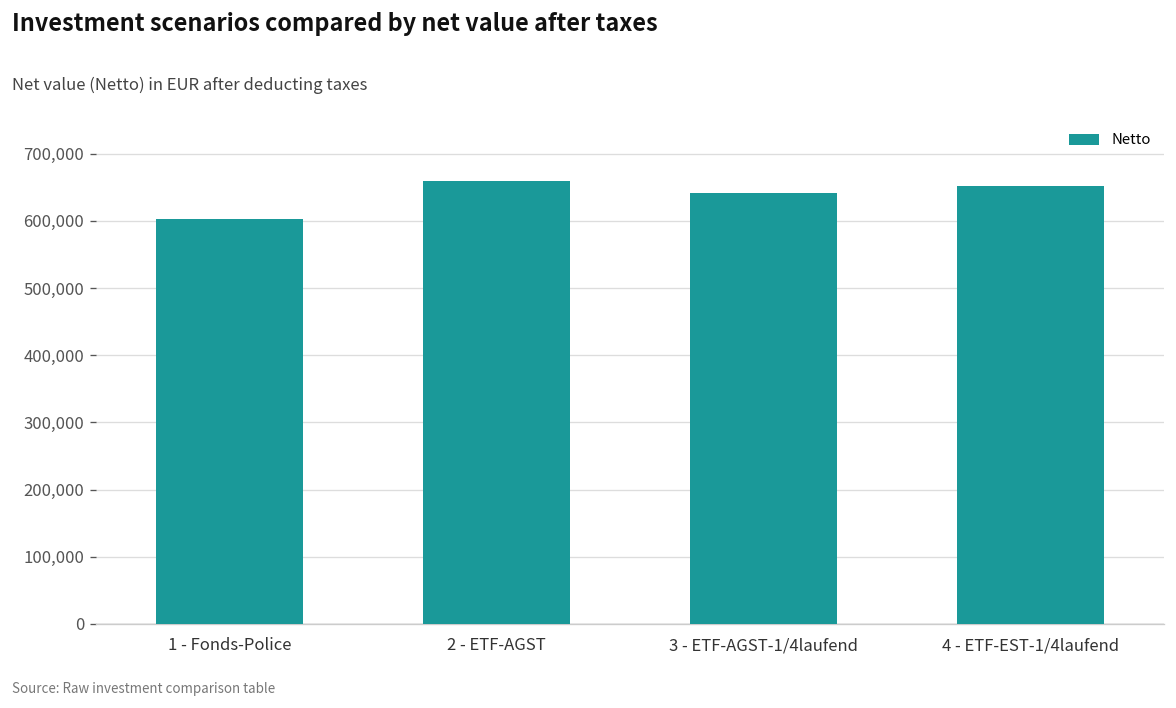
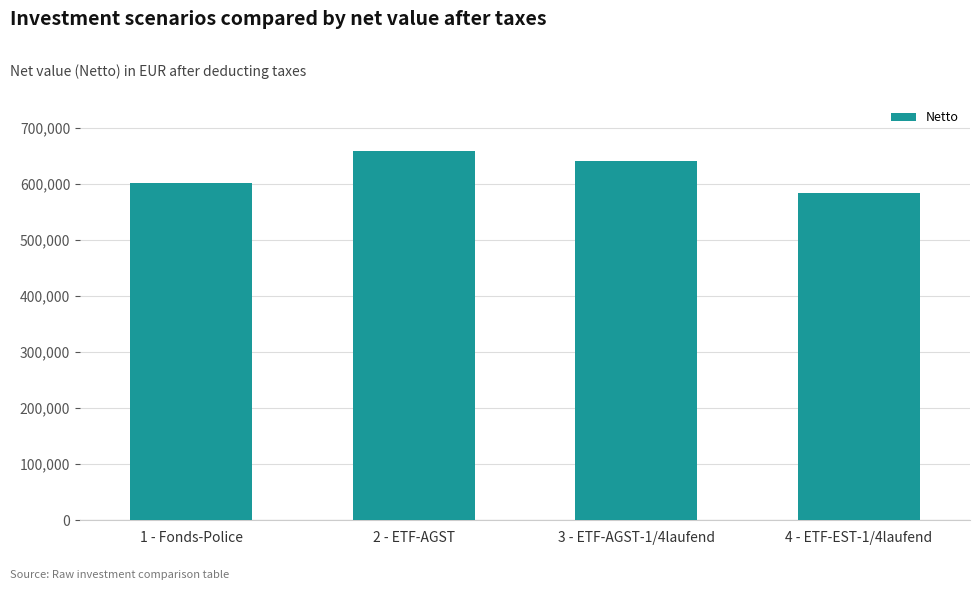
  {
    "1 - Fonds-Police": "600,000",
    "2 - ETF-AGST": "660,000",
    "3 - ETF-AGST-1/4laufend": "640,000",
-   "4 - ETF-EST-1/4laufend": "650,000"
+   "4 - ETF-EST-1/4laufend": "580,000"
  }
